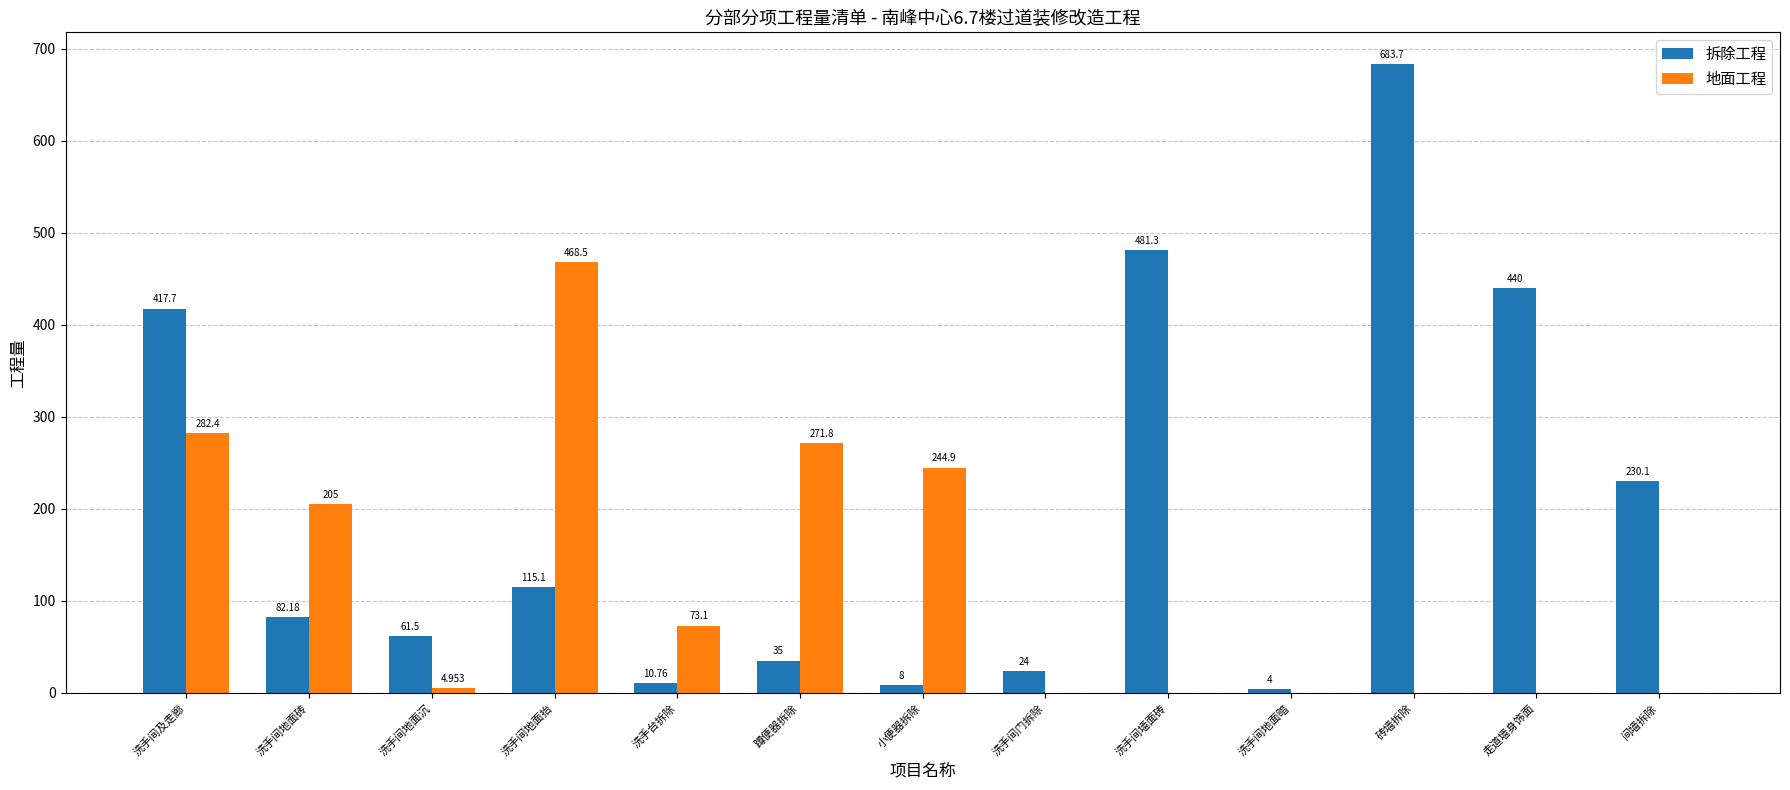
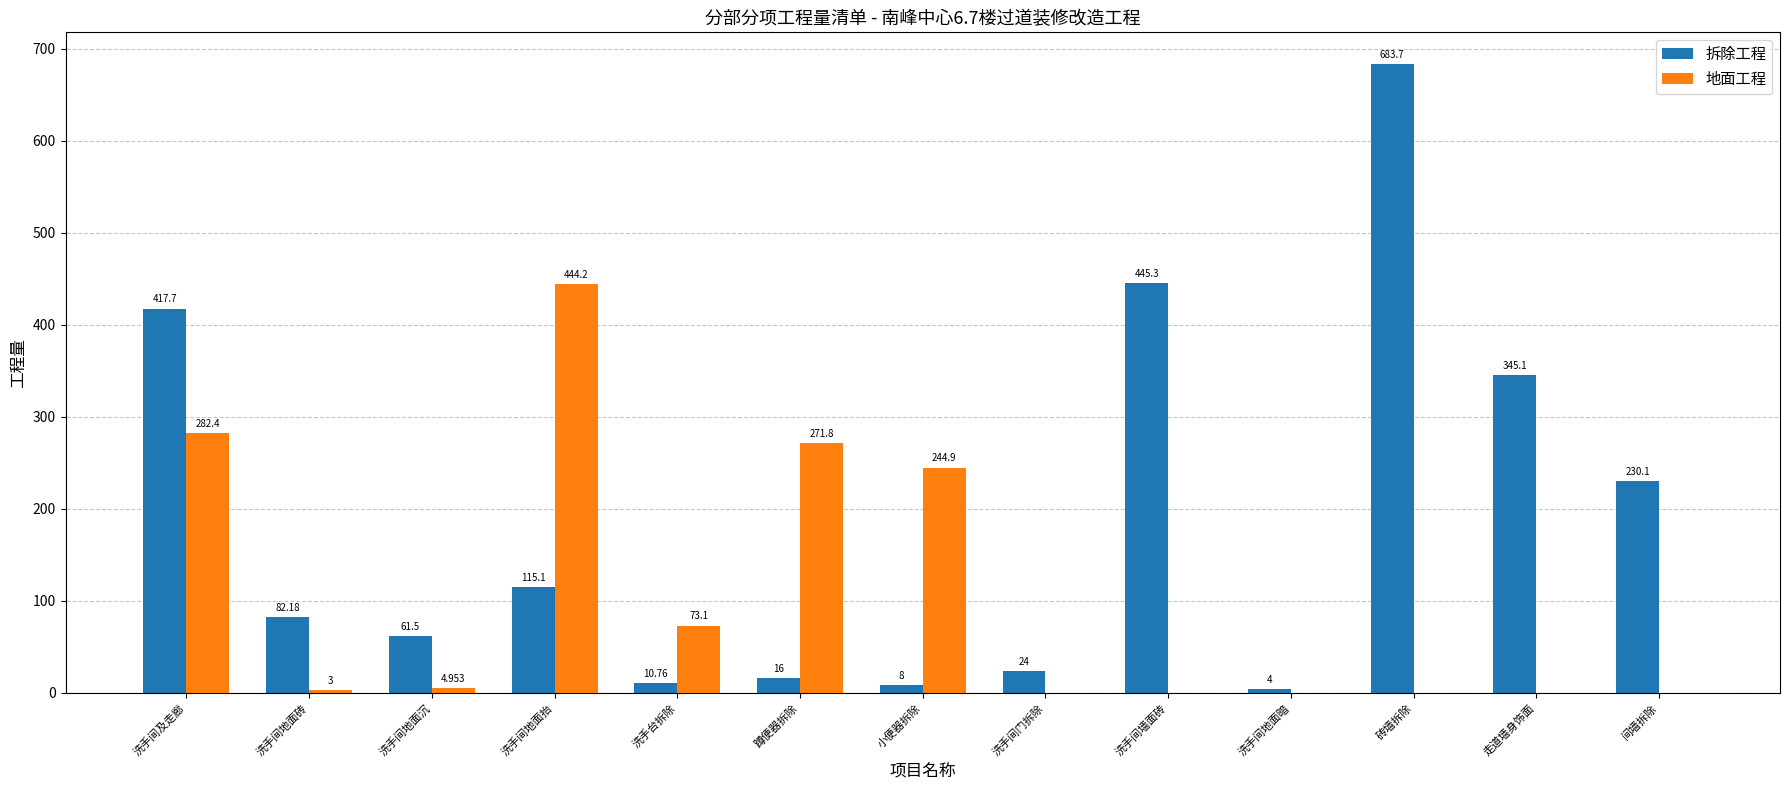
  {
    "拆除工程": {
      "洗手间及走廊": 417.7,
      "洗手间地面砖": 82.18,
      "洗手间地面沉": 61.5,
      "洗手间地面抬": 115.1,
      "洗手台拆除": 10.76,
-     "蹲便器拆除": 35,
+     "蹲便器拆除": 16,
      "小便器拆除": 8,
      "洗手间门拆除": 24,
-     "洗手间墙面砖": 481.3,
+     "洗手间墙面砖": 445.3,
      "洗手间地面暗": 4,
      "砖墙拆除": 683.7,
-     "走道墙身饰面": 440,
+     "走道墙身饰面": 345.1,
      "间墙拆除": 230.1
    },
    "地面工程": {
      "洗手间及走廊": 282.4,
-     "洗手间地面砖": 205,
+     "洗手间地面砖": 3,
      "洗手间地面沉": 4.953,
-     "洗手间地面抬": 468.5,
+     "洗手间地面抬": 444.2,
      "洗手台拆除": 73.1,
      "蹲便器拆除": 271.8,
      "小便器拆除": 244.9
    }
  }
